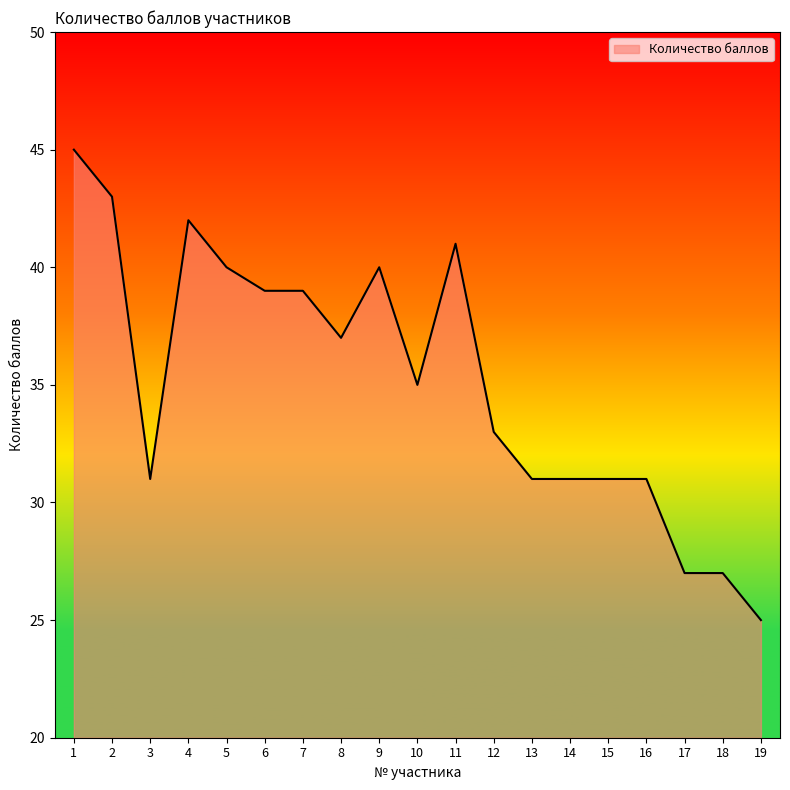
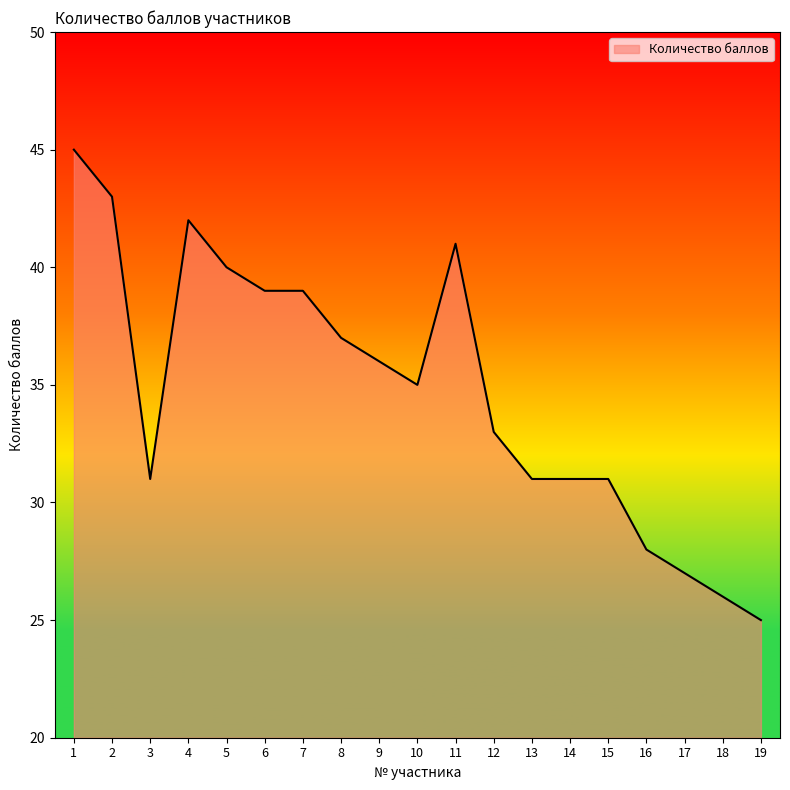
  {
    "1": 45,
    "2": 43,
    "3": 31,
    "4": 42,
    "5": 40,
    "6": 39,
    "7": 39,
    "8": 37,
-   "9": 40,
+   "9": 36,
    "10": 35,
    "11": 41,
    "12": 33,
    "13": 31,
    "14": 31,
    "15": 31,
-   "16": 31,
+   "16": 28,
    "17": 27,
-   "18": 27,
+   "18": 26,
    "19": 25
  }
